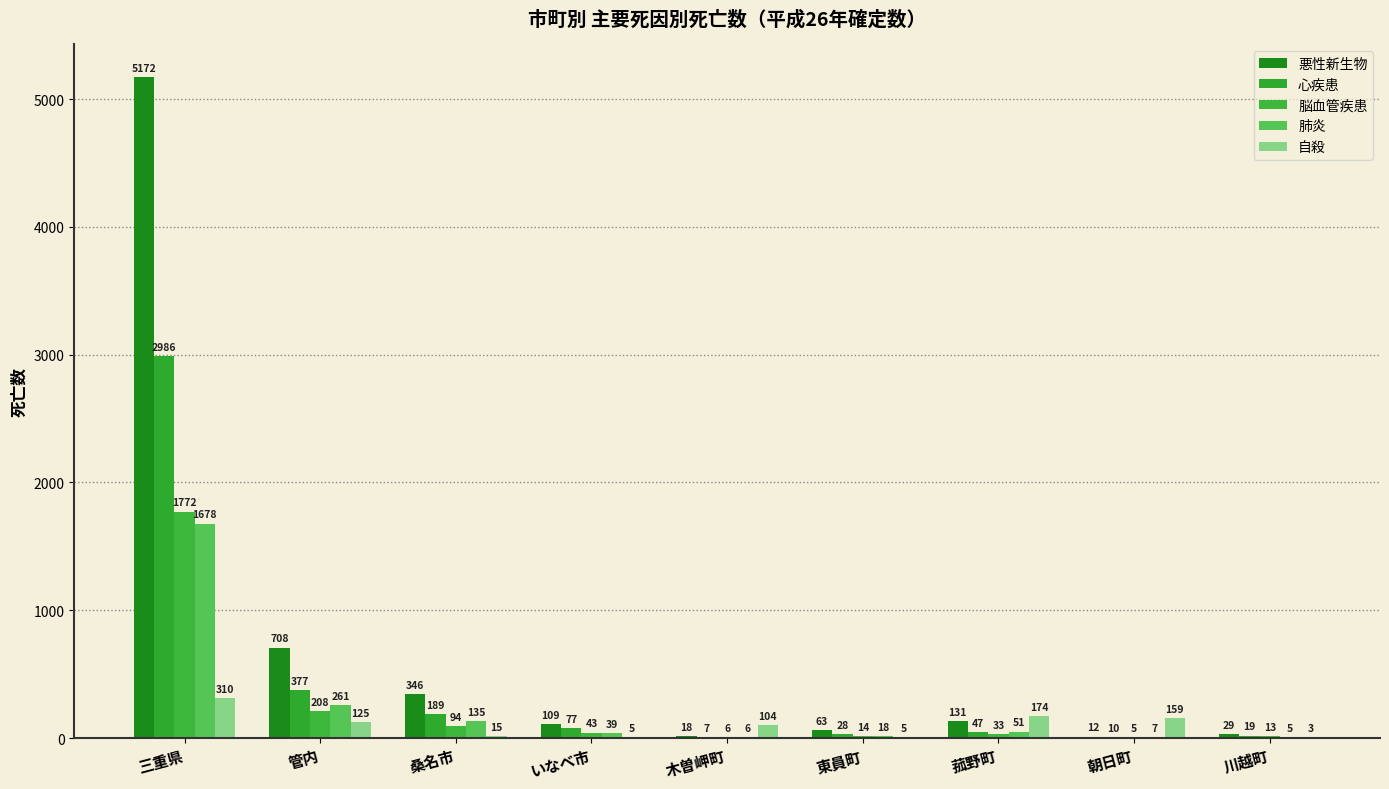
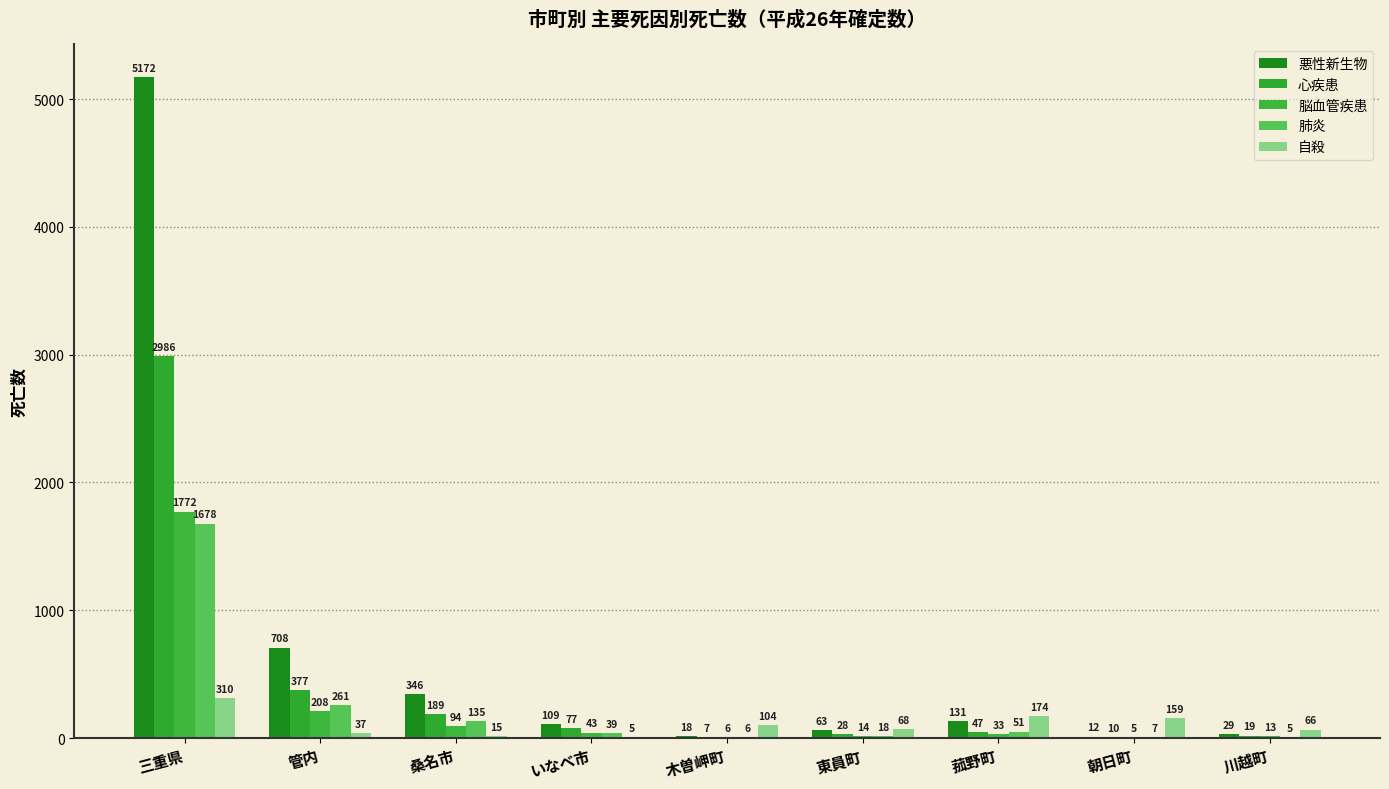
  {
    "自殺": {
      "三重県": 310,
-     "管内": 125,
+     "管内": 37,
      "桑名市": 15,
      "いなべ市": 5,
      "木曽岬町": 104,
-     "東員町": 5,
+     "東員町": 68,
      "菰野町": 174,
      "朝日町": 159,
-     "川越町": 3
+     "川越町": 66
    }
  }
